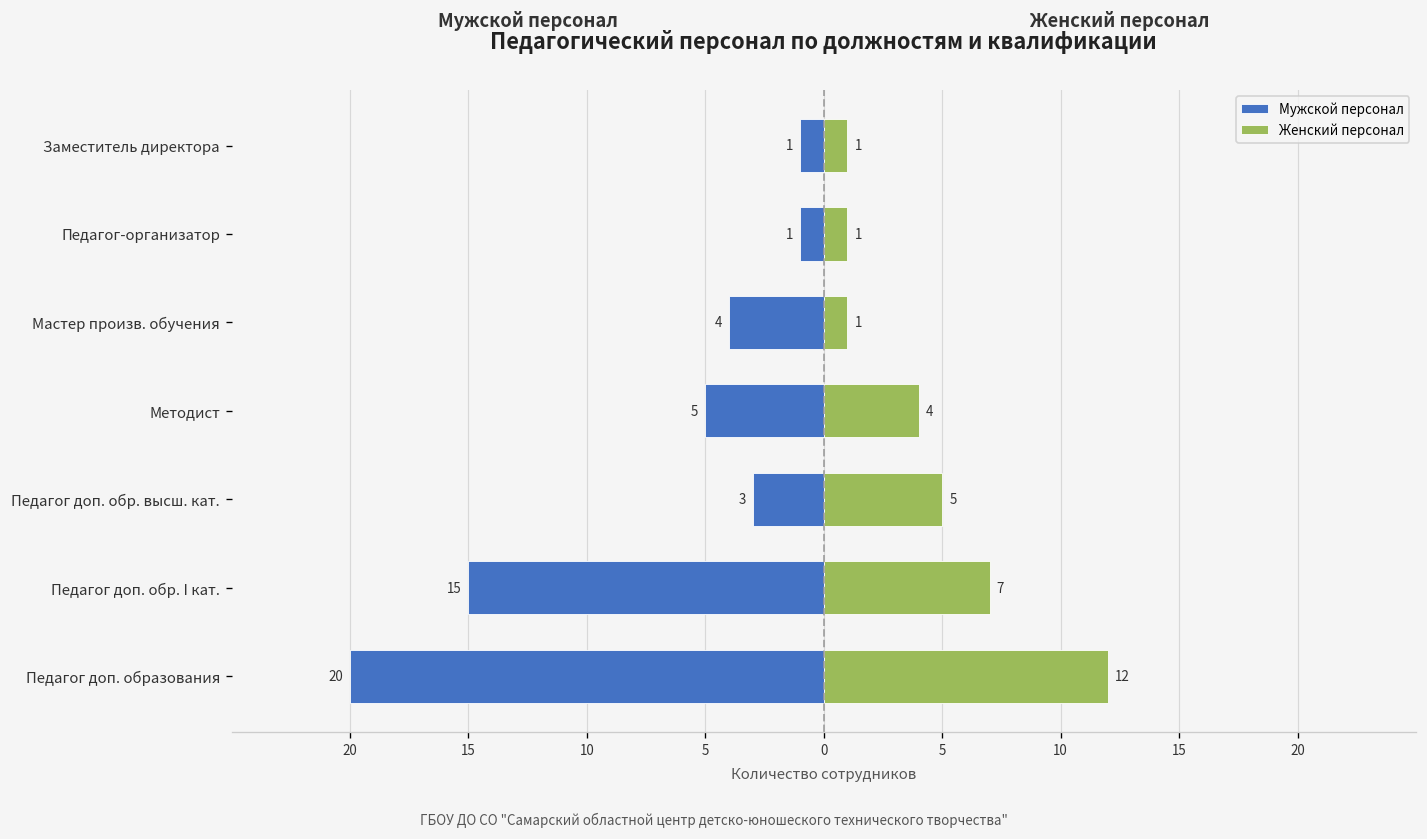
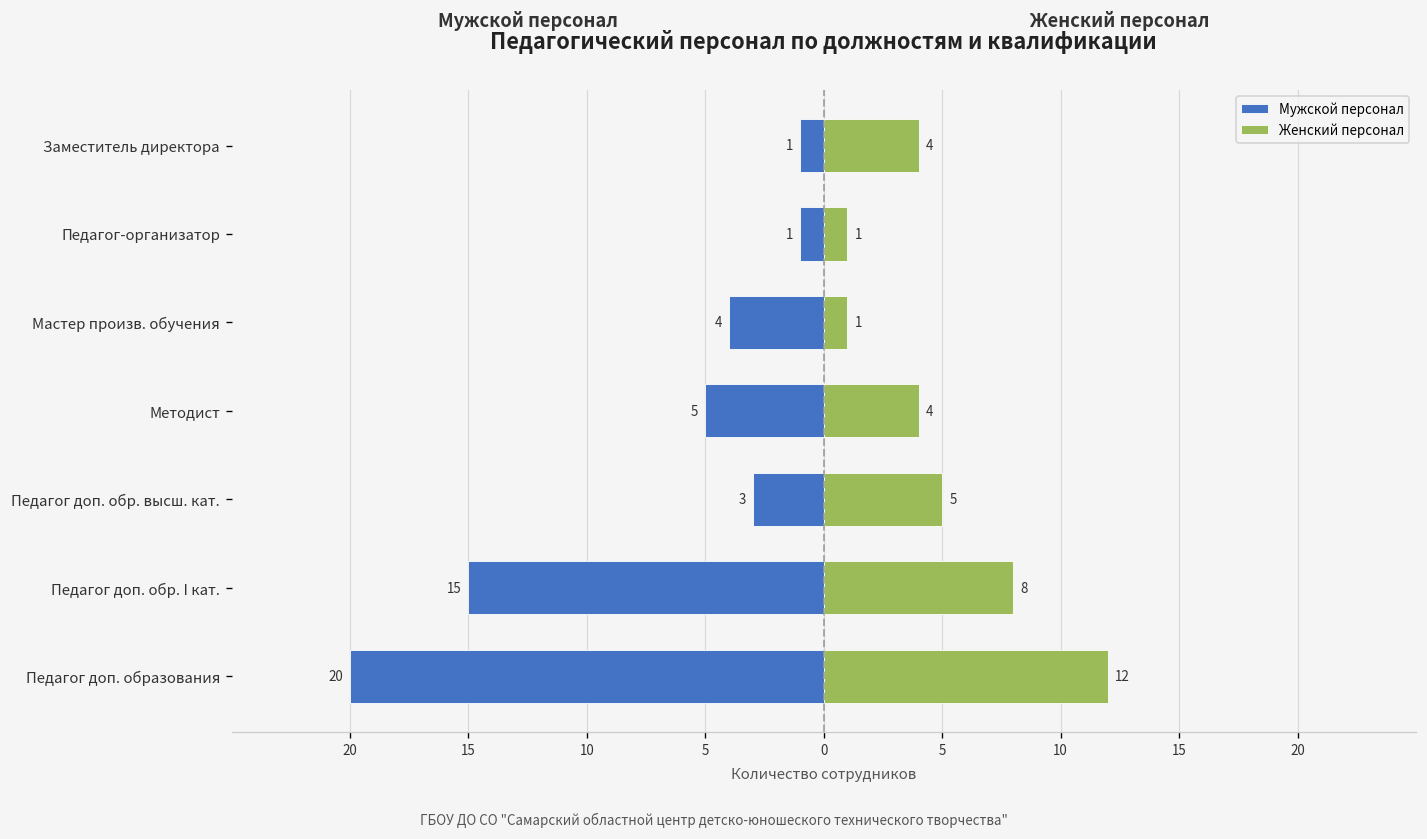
  {
    "Женский персонал": {
-     "Заместитель директора": 1,
+     "Заместитель директора": 4,
      "Педагог-организатор": 1,
      "Мастер произв. обучения": 1,
      "Методист": 4,
      "Педагог доп. обр. высш. кат.": 5,
-     "Педагог доп. обр. I кат.": 7,
+     "Педагог доп. обр. I кат.": 8,
      "Педагог доп. образования": 12
    }
  }
